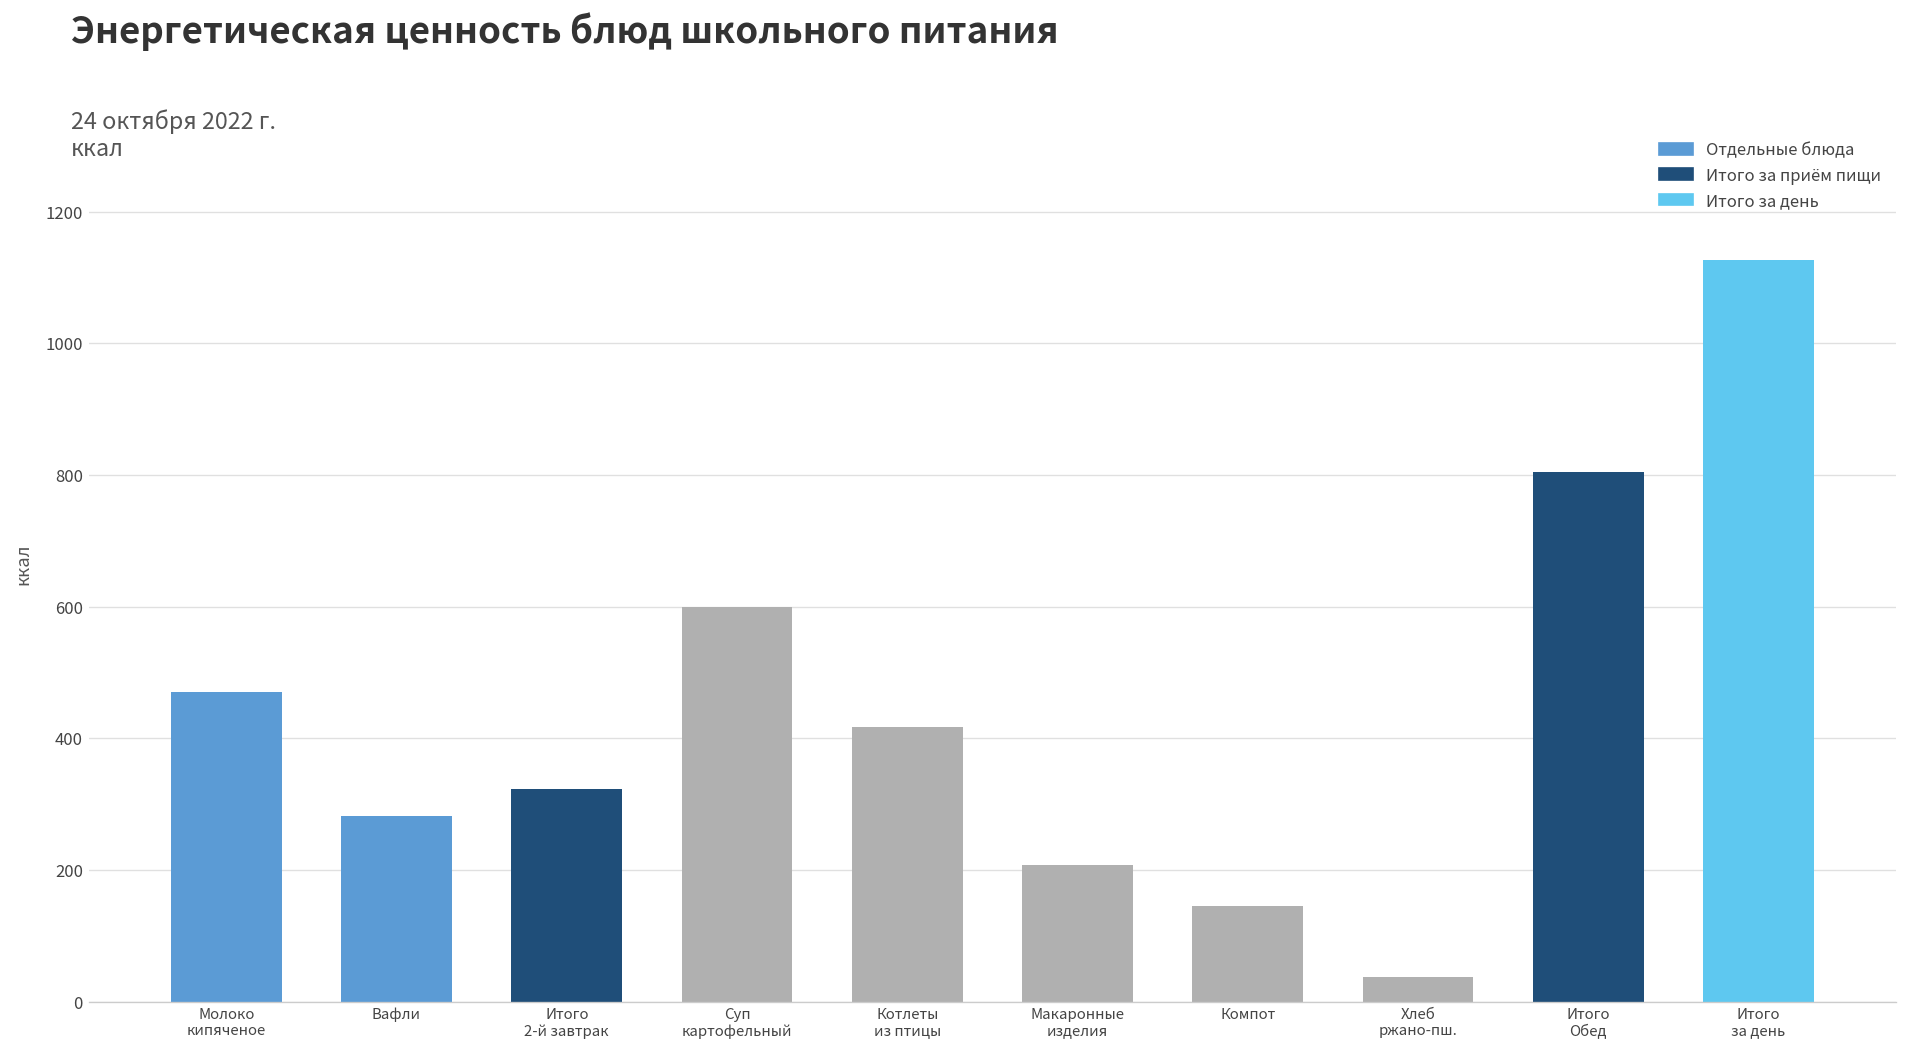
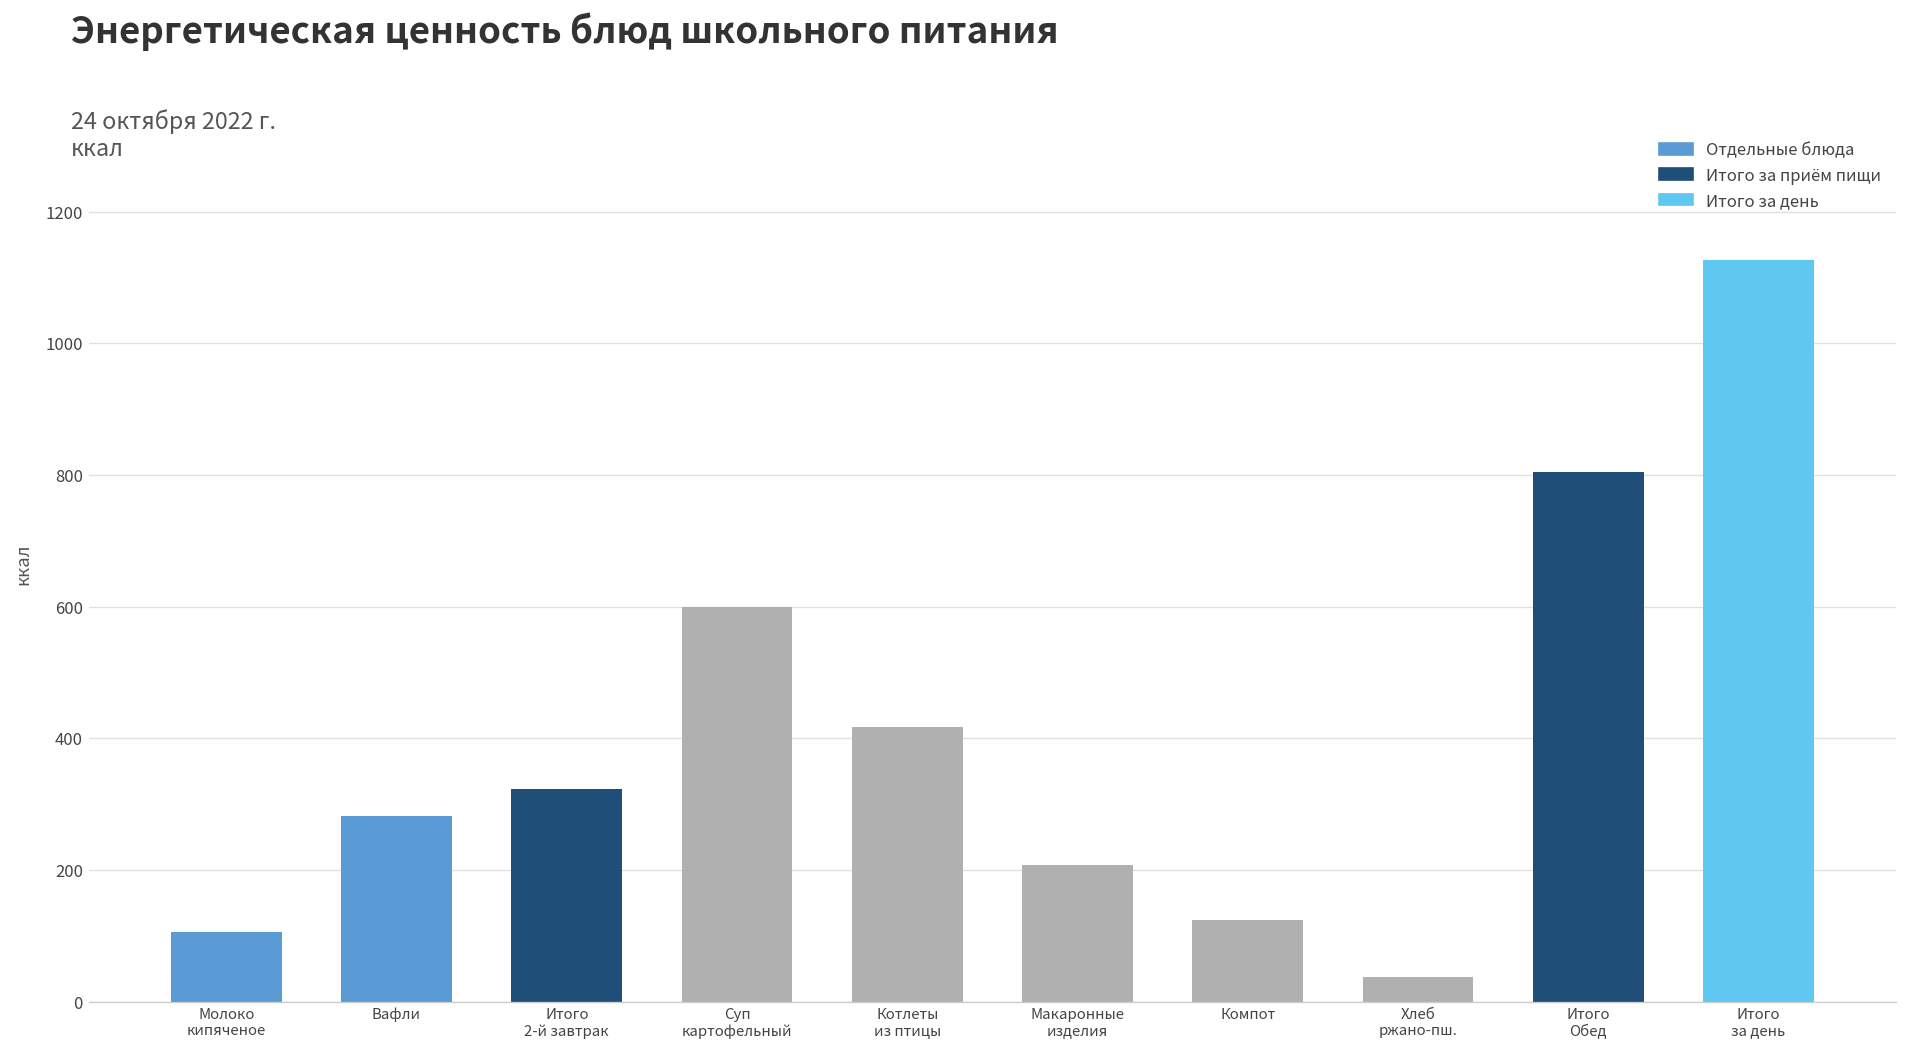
  {
-   "Молоко кипяченое": 470,
+   "Молоко кипяченое": 110,
    "Вафли": 280,
    "Итого 2-й завтрак": 320,
    "Суп картофельный": 600,
    "Котлеты из птицы": 420,
    "Макаронные изделия": 210,
-   "Компот": 140,
+   "Компот": 120,
    "Хлеб ржано-пш.": 40,
    "Итого Обед": 800,
    "Итого за день": 1130
  }
